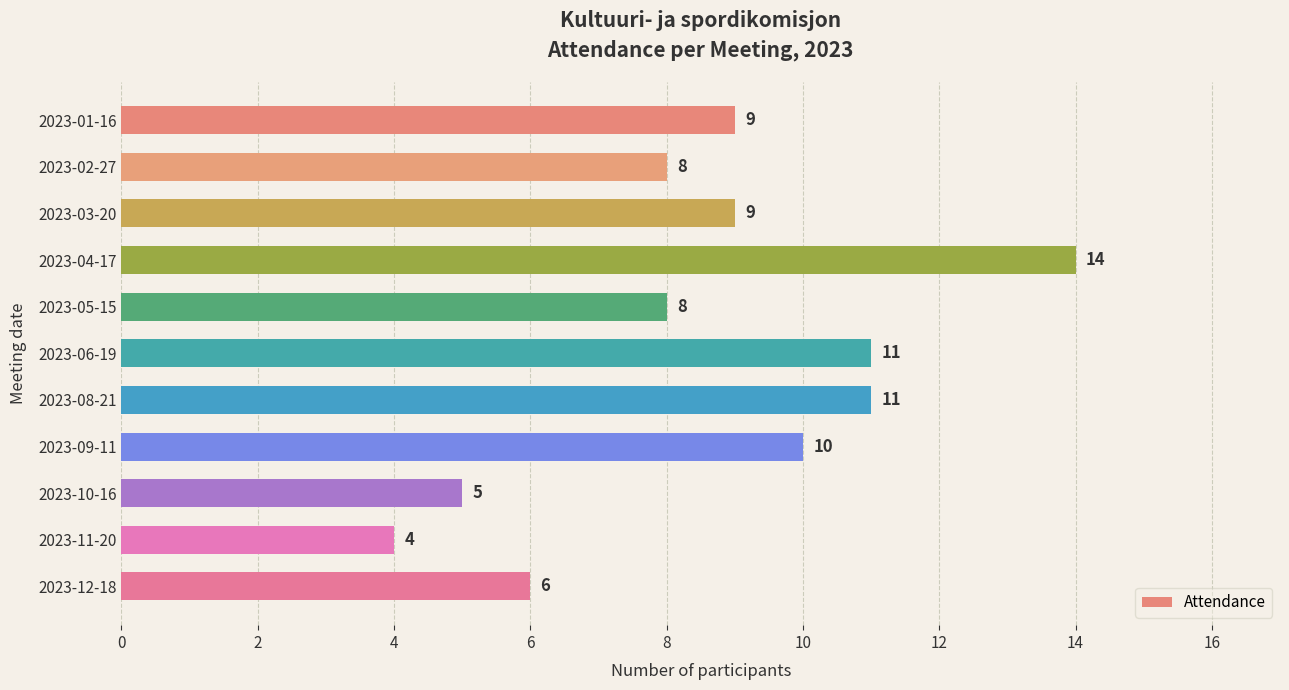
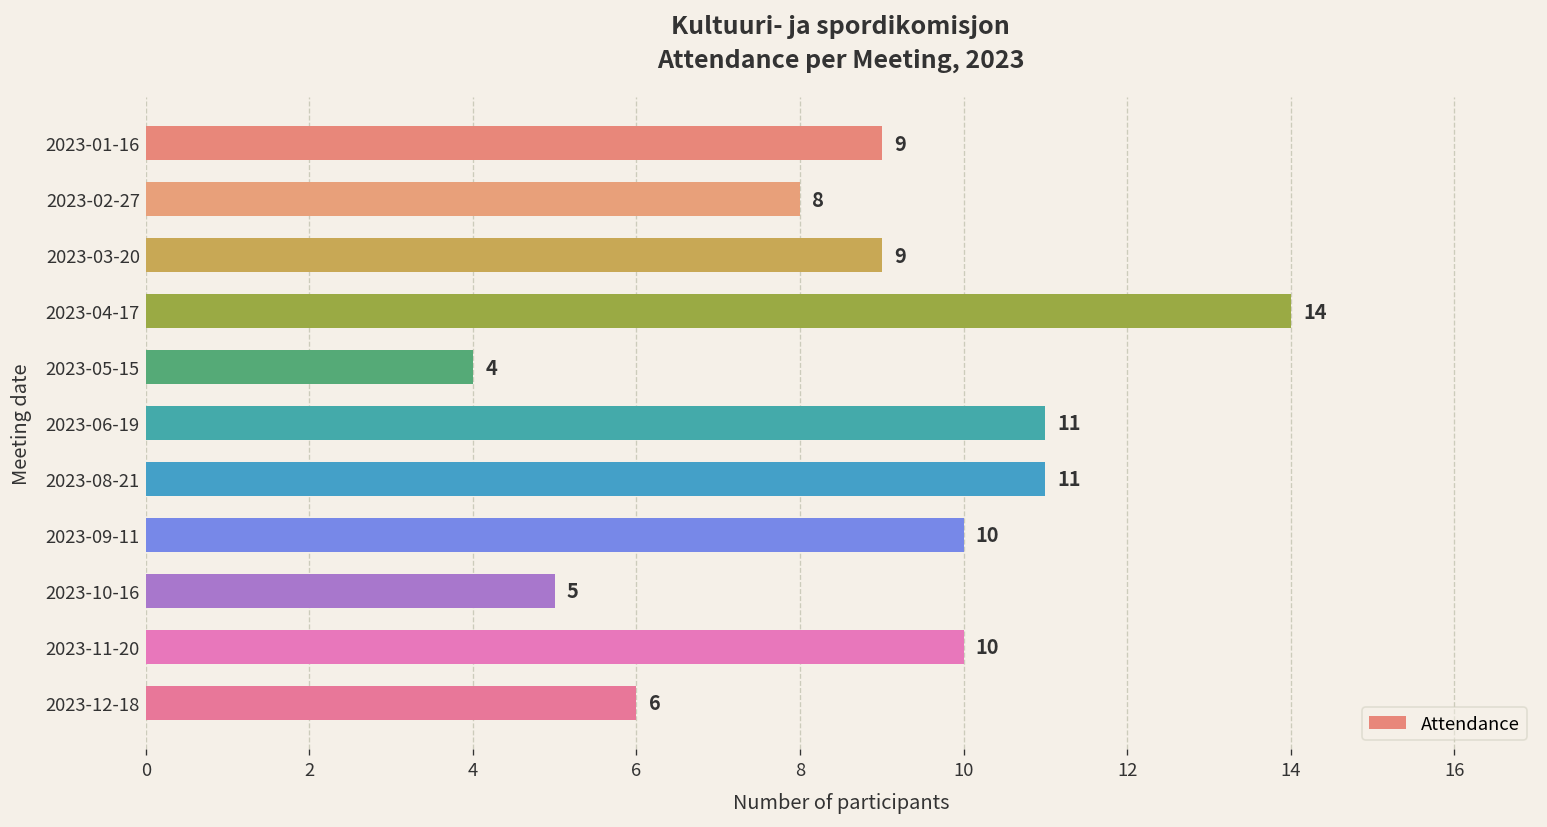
  {
    "2023-01-16": 9,
    "2023-02-27": 8,
    "2023-03-20": 9,
    "2023-04-17": 14,
-   "2023-05-15": 8,
+   "2023-05-15": 4,
    "2023-06-19": 11,
    "2023-08-21": 11,
    "2023-09-11": 10,
    "2023-10-16": 5,
-   "2023-11-20": 4,
+   "2023-11-20": 10,
    "2023-12-18": 6
  }
